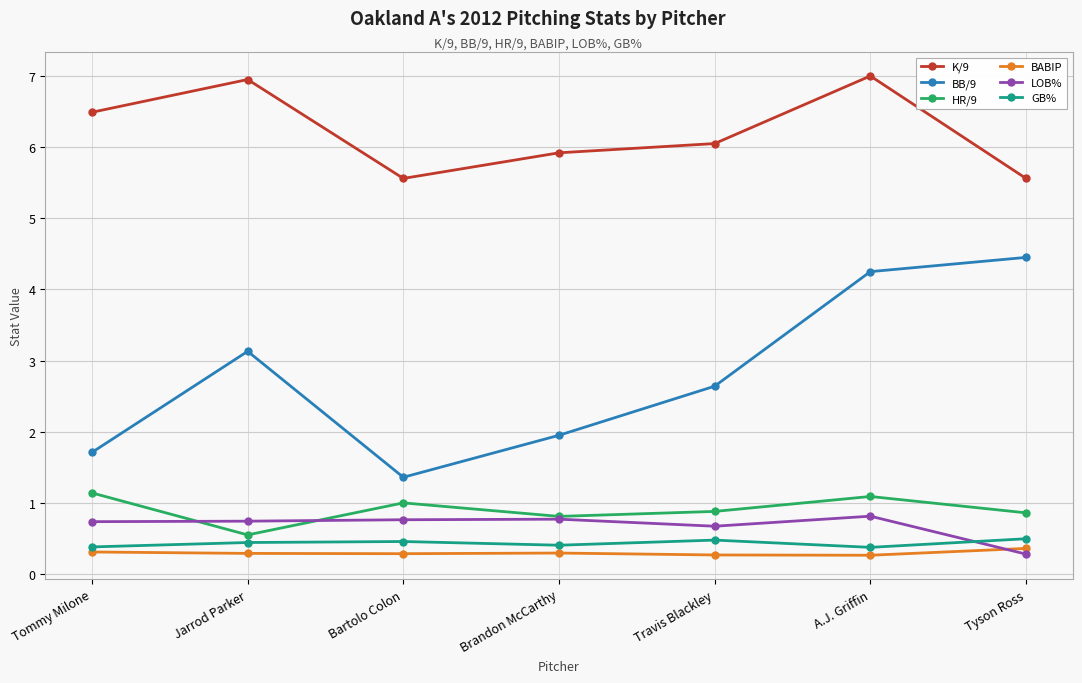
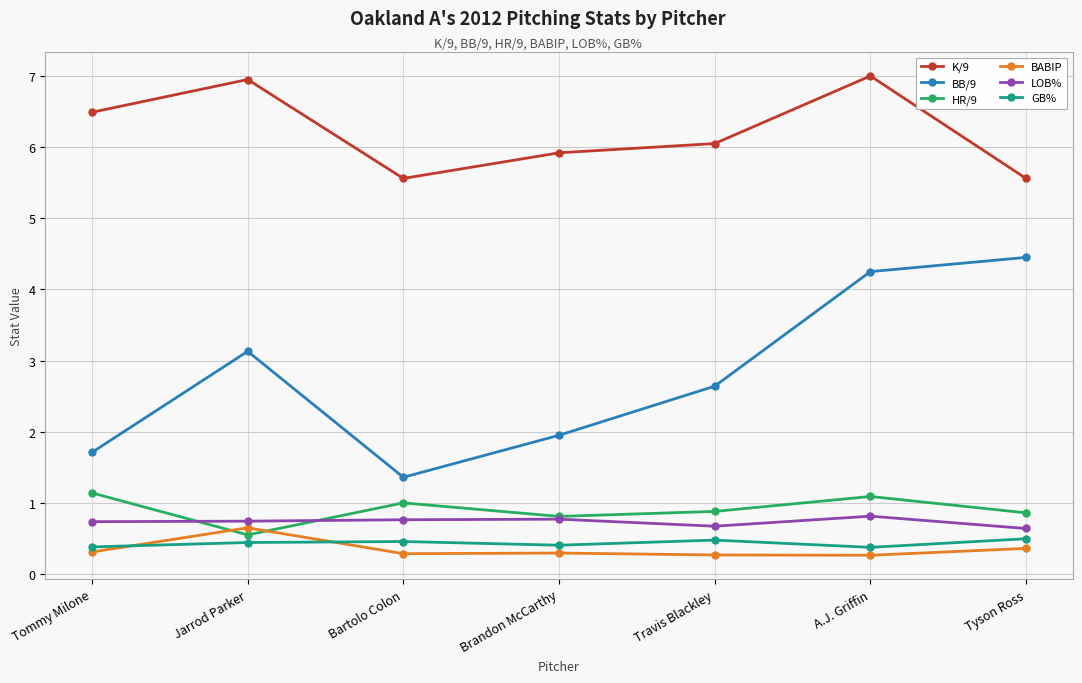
  {
    "K/9": {
      "Tommy Milone": 6.5,
      "Jarrod Parker": 7.0,
      "Bartolo Colon": 5.6,
      "Brandon McCarthy": 5.9,
      "Travis Blackley": 6.1,
      "A.J. Griffin": 7.0,
      "Tyson Ross": 5.6
    },
    "BB/9": {
      "Tommy Milone": 1.7,
      "Jarrod Parker": 3.1,
      "Bartolo Colon": 1.4,
      "Brandon McCarthy": 2.0,
      "Travis Blackley": 2.6,
      "A.J. Griffin": 4.3,
      "Tyson Ross": 4.5
    },
    "BABIP": {
      "Tommy Milone": 0.3,
-     "Jarrod Parker": 0.3,
+     "Jarrod Parker": 0.7,
      "Bartolo Colon": 0.3,
      "Brandon McCarthy": 0.3,
      "Travis Blackley": 0.3,
      "A.J. Griffin": 0.3,
      "Tyson Ross": 0.4
    },
    "LOB%": {
      "Tommy Milone": 0.7,
      "Jarrod Parker": 0.7,
      "Bartolo Colon": 0.8,
      "Brandon McCarthy": 0.8,
      "Travis Blackley": 0.7,
      "A.J. Griffin": 0.8,
-     "Tyson Ross": 0.3
+     "Tyson Ross": 0.6
    }
  }
